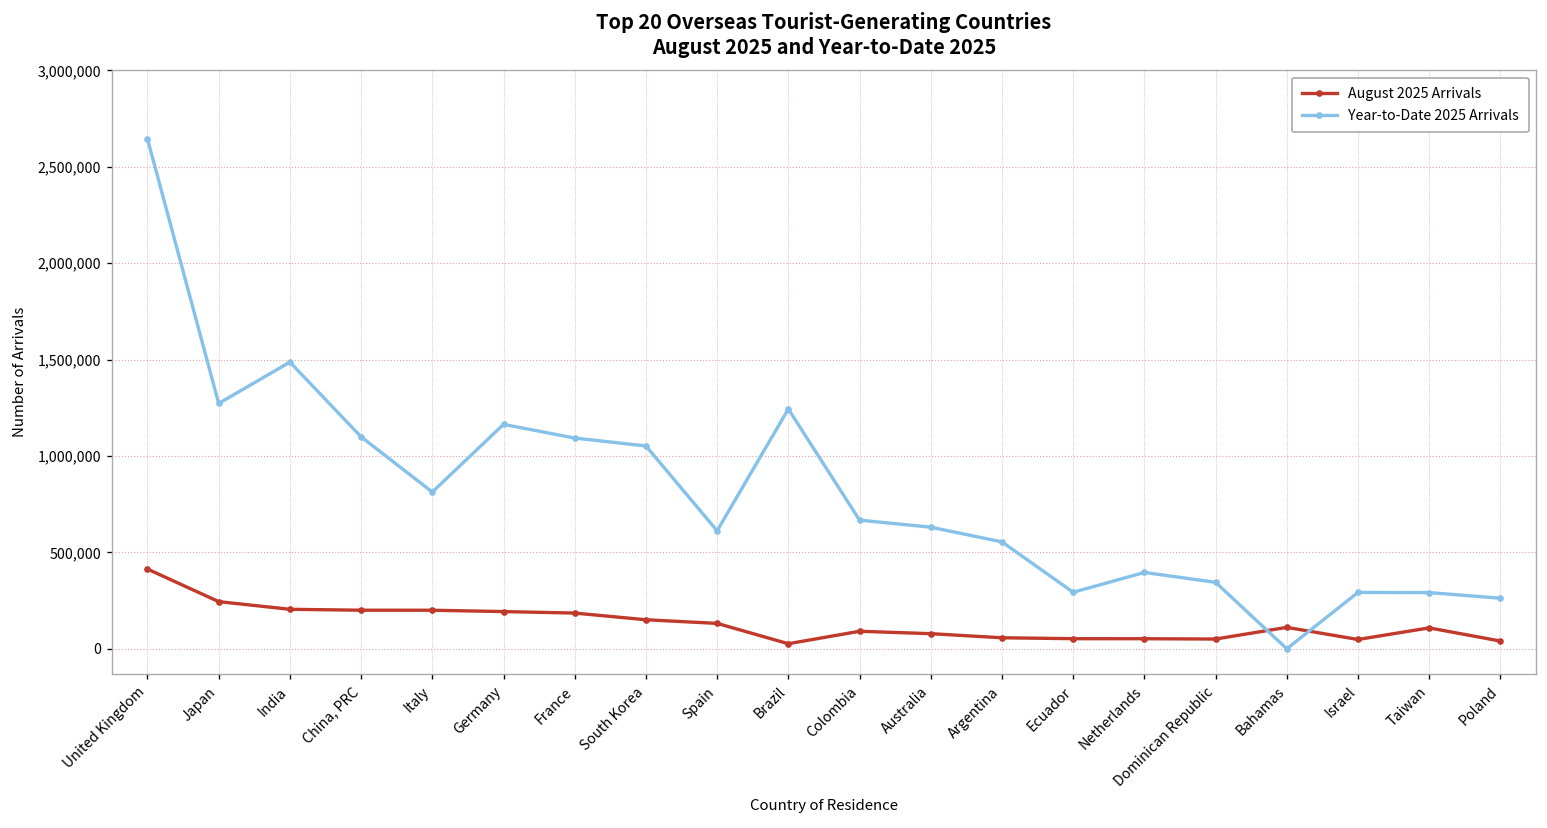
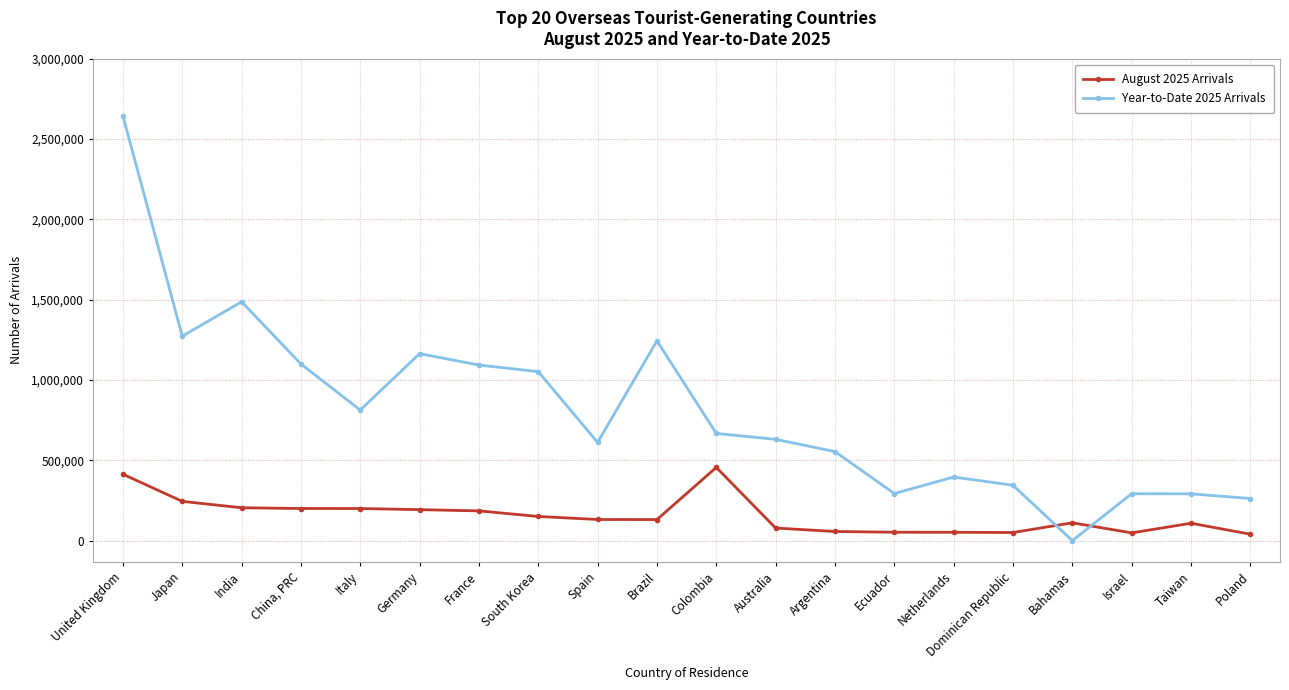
  {
    "August 2025 Arrivals": {
      "United Kingdom": "410,000",
      "Japan": "240,000",
      "India": "200,000",
      "China, PRC": "200,000",
      "Italy": "200,000",
      "Germany": "190,000",
      "France": "190,000",
      "South Korea": "150,000",
      "Spain": "130,000",
-     "Brazil": "30,000",
-     "Colombia": "90,000",
+     "Brazil": "130,000",
+     "Colombia": "460,000",
      "Australia": "80,000",
      "Argentina": "60,000",
      "Ecuador": "50,000",
      "Netherlands": "50,000",
      "Dominican Republic": "50,000",
      "Bahamas": "110,000",
      "Israel": "50,000",
      "Taiwan": "110,000",
      "Poland": "40,000"
    },
    "Year-to-Date 2025 Arrivals": {
      "United Kingdom": "2,640,000",
      "Japan": "1,270,000",
      "India": "1,490,000",
      "China, PRC": "1,100,000",
      "Italy": "810,000",
      "Germany": "1,160,000",
      "France": "1,090,000",
      "South Korea": "1,050,000",
      "Spain": "610,000",
      "Brazil": "1,240,000",
      "Colombia": "670,000",
      "Australia": "630,000",
      "Argentina": "550,000",
      "Ecuador": "290,000",
      "Netherlands": "400,000",
      "Dominican Republic": "340,000",
      "Bahamas": "0",
      "Israel": "290,000",
      "Taiwan": "290,000",
      "Poland": "260,000"
    }
  }
